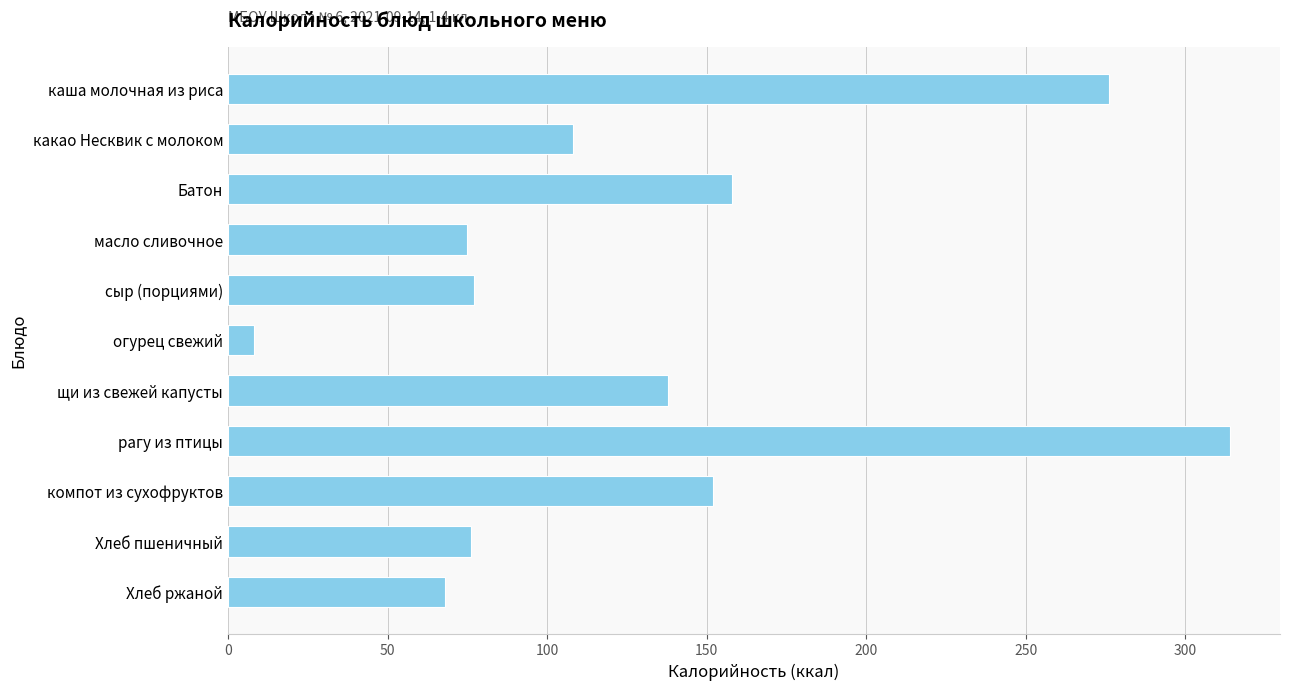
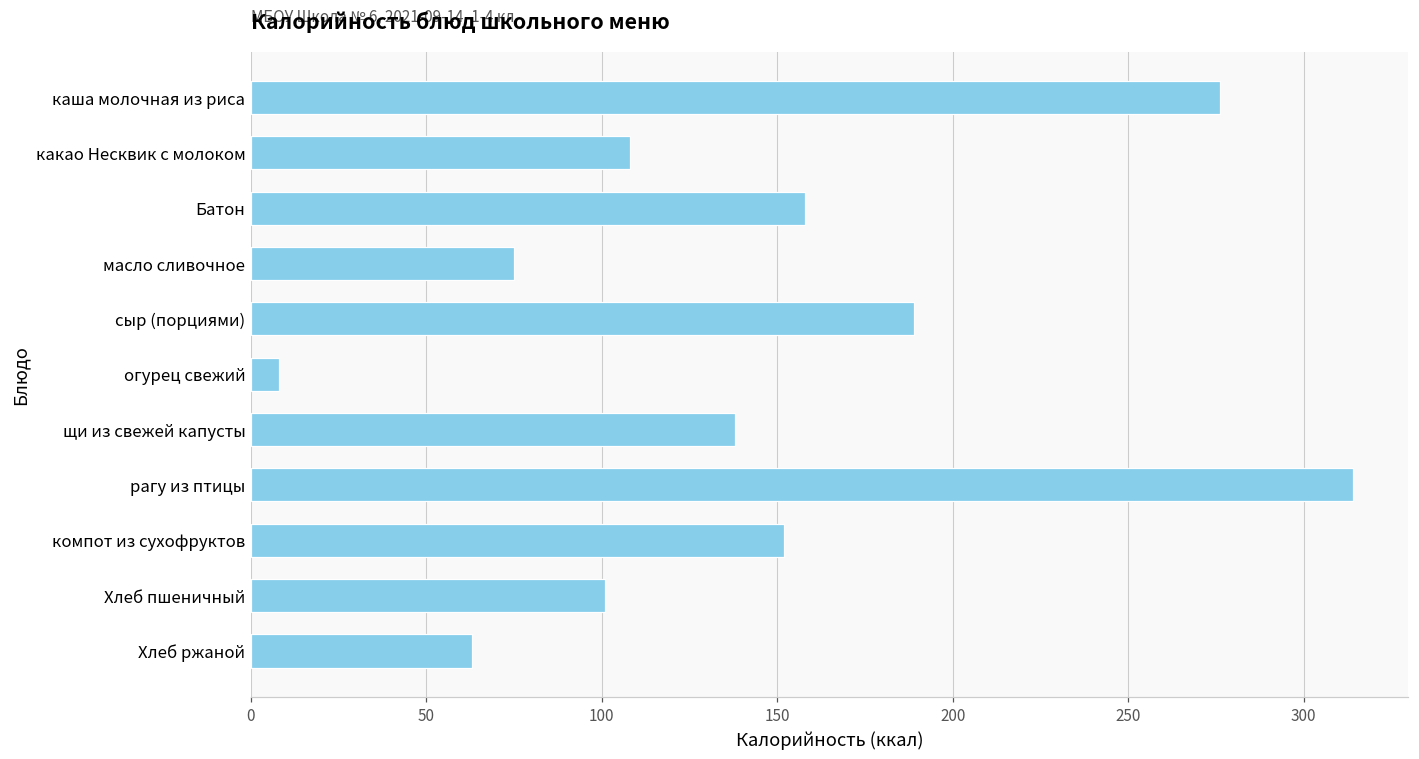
  {
    "каша молочная из риса": 276,
    "какао Несквик с молоком": 108,
    "Батон": 158,
    "масло сливочное": 75,
-   "сыр (порциями)": 77,
+   "сыр (порциями)": 189,
    "огурец свежий": 8,
    "щи из свежей капусты": 138,
    "рагу из птицы": 314,
    "компот из сухофруктов": 152,
-   "Хлеб пшеничный": 76,
-   "Хлеб ржаной": 68
+   "Хлеб пшеничный": 101,
+   "Хлеб ржаной": 63
  }
